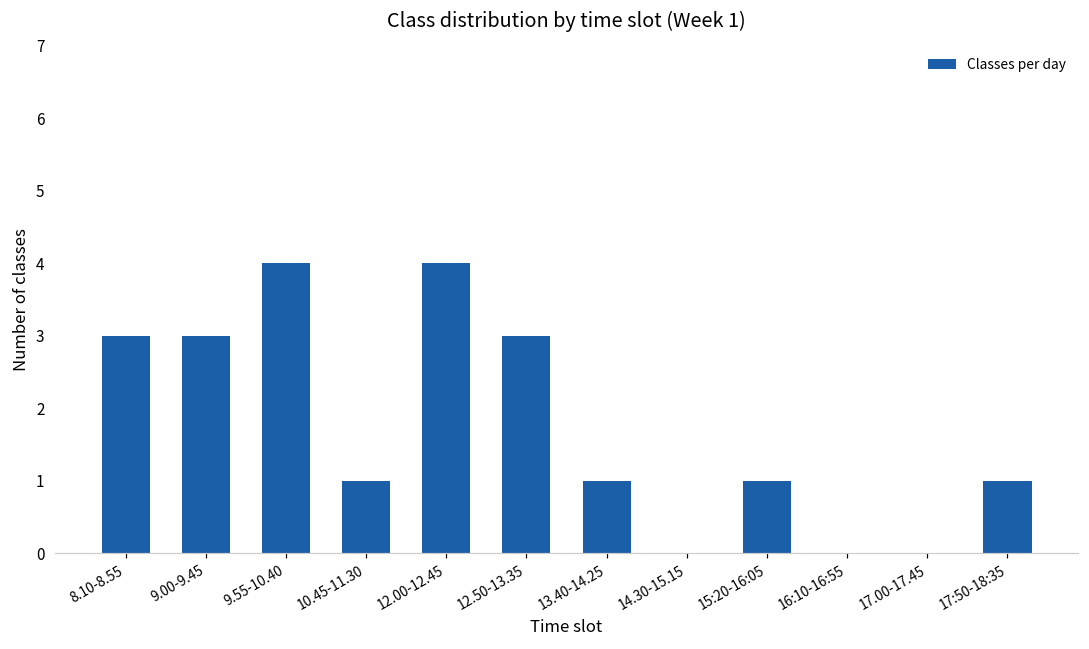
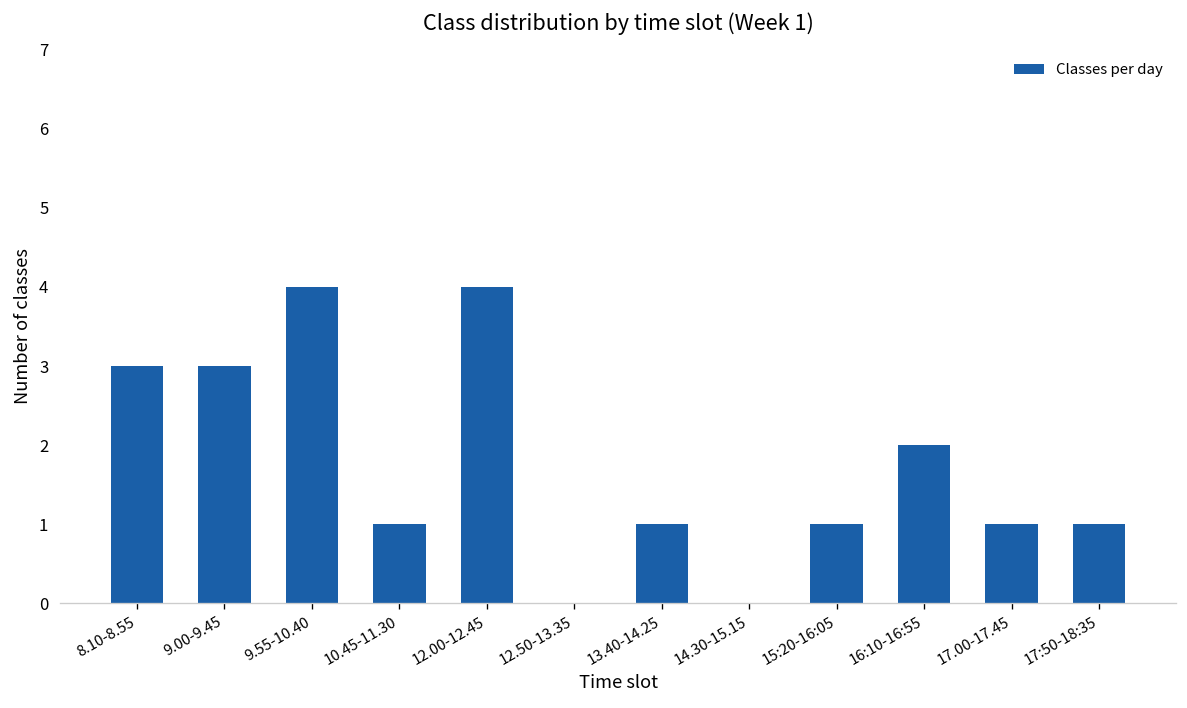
  {
    "8.10-8.55": 3,
    "9.00-9.45": 3,
    "9.55-10.40": 4,
    "10.45-11.30": 1,
    "12.00-12.45": 4,
-   "12.50-13.35": 3,
+   "12.50-13.35": 0,
    "13.40-14.25": 1,
    "14.30-15.15": 0,
    "15:20-16:05": 1,
-   "16:10-16:55": 0,
-   "17.00-17.45": 0,
+   "16:10-16:55": 2,
+   "17.00-17.45": 1,
    "17:50-18:35": 1
  }
